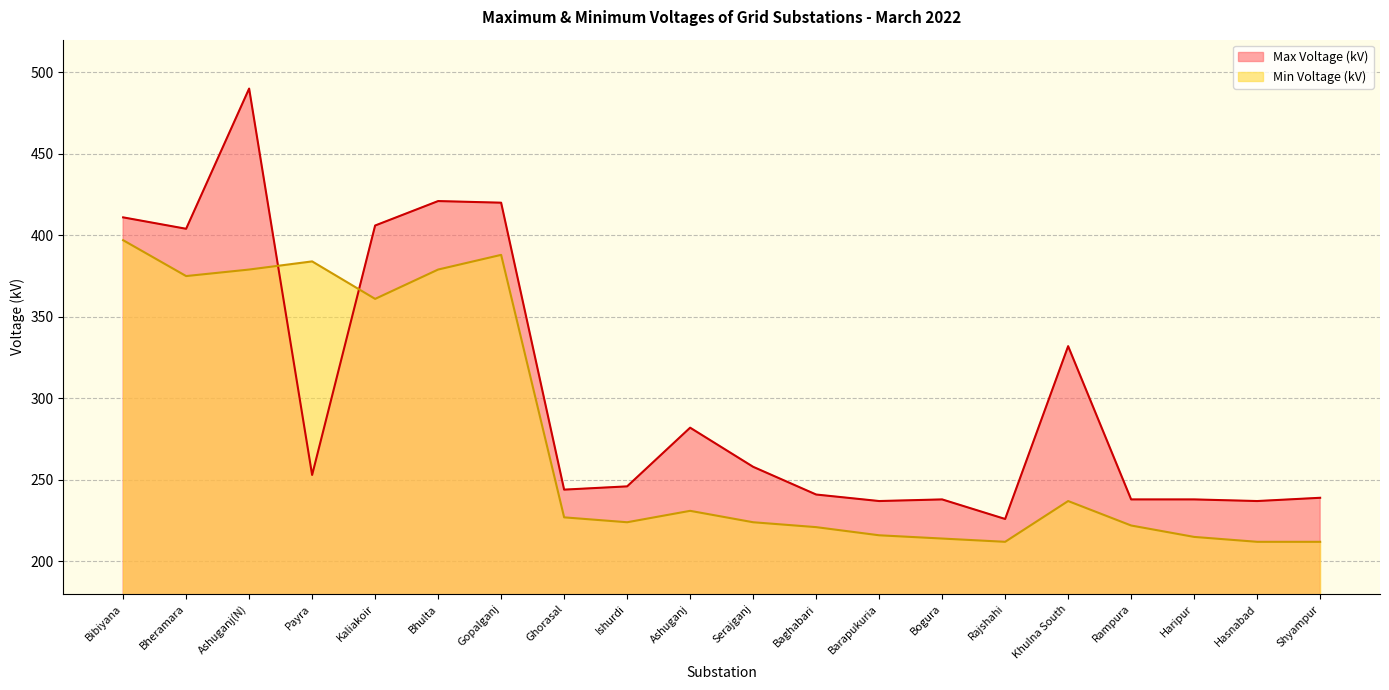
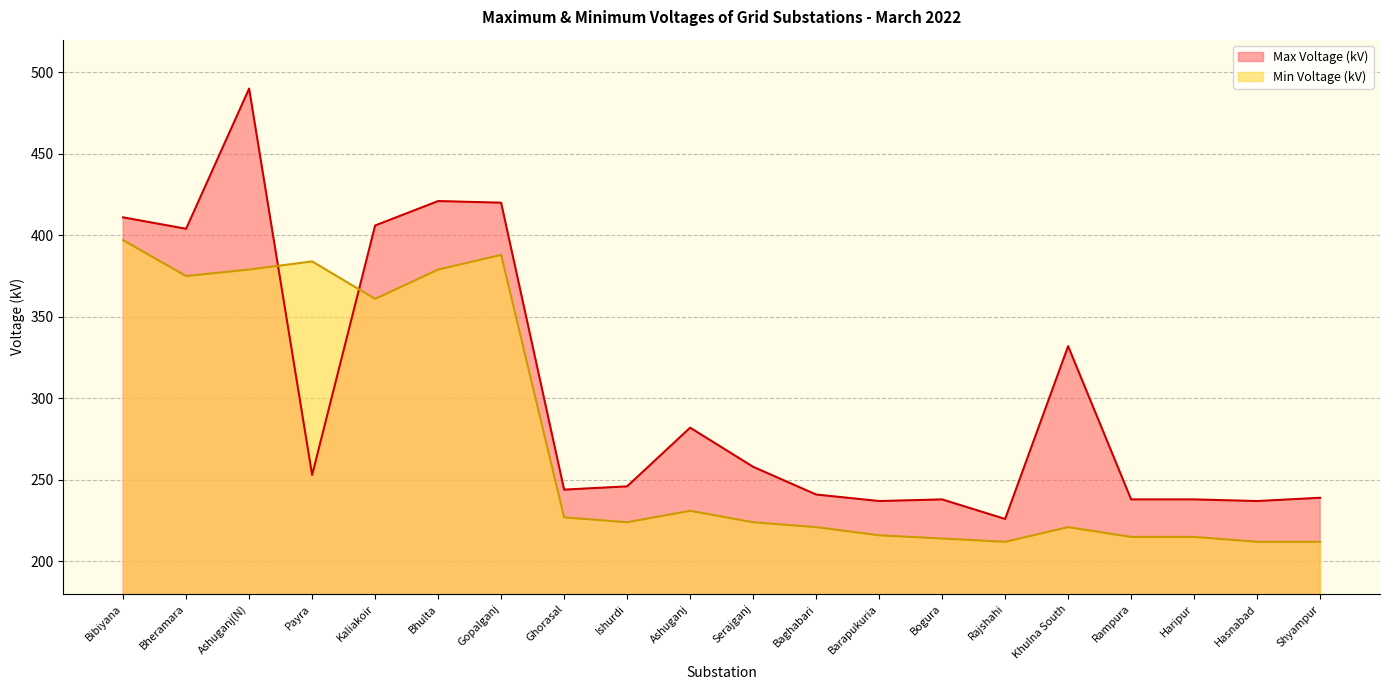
  {
    "Max Voltage (kV)": {
      "Bibiyana": 411,
      "Bheramara": 404,
      "Ashuganj(N)": 490,
      "Payra": 253,
      "Kaliakoir": 406,
      "Bhulta": 421,
      "Gopalganj": 420,
      "Ghorasal": 244,
      "Ishurdi": 246,
      "Ashuganj": 282,
      "Serajganj": 258,
      "Baghabari": 241,
      "Barapukuria": 237,
      "Bogura": 238,
      "Rajshahi": 226,
      "Khulna South": 332,
      "Rampura": 238,
      "Haripur": 238,
      "Hasnabad": 237,
      "Shyampur": 239
    },
    "Min Voltage (kV)": {
      "Bibiyana": 397,
      "Bheramara": 375,
      "Ashuganj(N)": 379,
      "Payra": 384,
      "Kaliakoir": 361,
      "Bhulta": 379,
      "Gopalganj": 388,
      "Ghorasal": 227,
      "Ishurdi": 224,
      "Ashuganj": 231,
      "Serajganj": 224,
      "Baghabari": 221,
      "Barapukuria": 216,
      "Bogura": 214,
      "Rajshahi": 212,
-     "Khulna South": 237,
-     "Rampura": 222,
+     "Khulna South": 221,
+     "Rampura": 215,
      "Haripur": 215,
      "Hasnabad": 212,
      "Shyampur": 212
    }
  }
